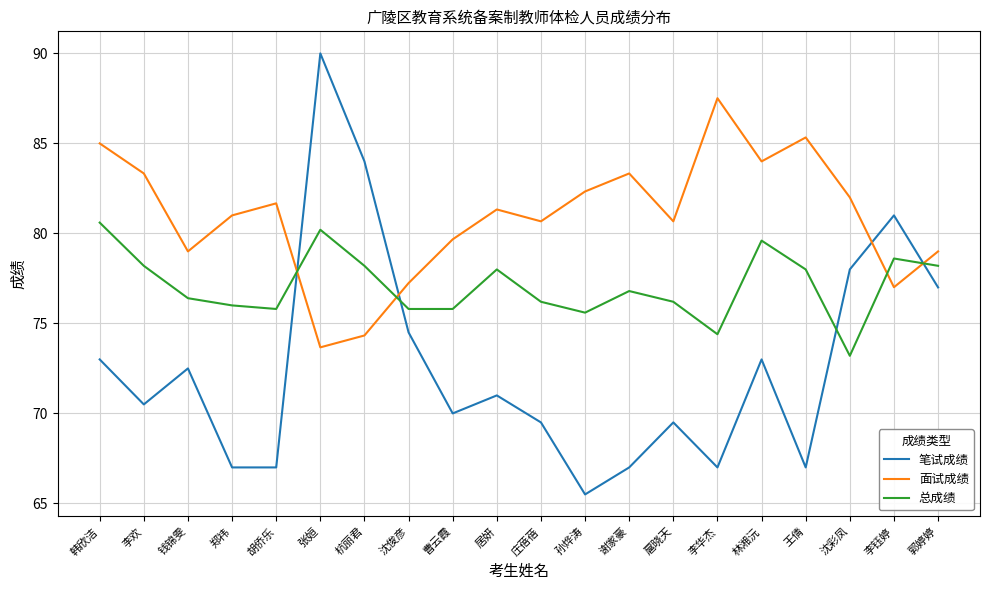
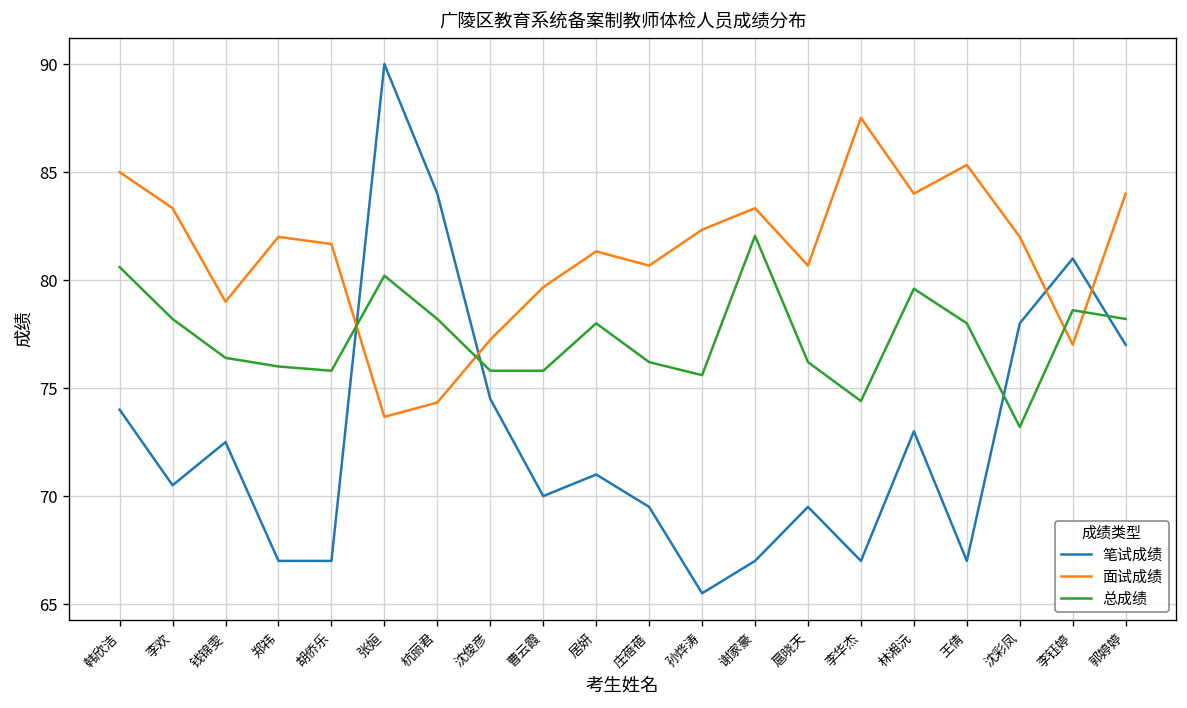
  {
    "笔试成绩": {
-     "韩欣洁": 73,
+     "韩欣洁": 74,
      "李欢": 70.5,
      "钱锦雯": 72.5,
      "郑祎": 67,
      "胡侨乐": 67,
      "张姮": 90,
      "杭丽君": 84,
      "沈俊彦": 74.5,
      "曹云霞": 70,
      "居妍": 71,
      "庄蓓蓓": 69.5,
      "孙烨涛": 65.5,
      "谢家豪": 67,
      "扈晓天": 69.5,
      "李华杰": 67,
      "林湘沅": 73,
      "王倩": 67,
      "沈彩凤": 78,
      "李钰婷": 81,
      "郭婷婷": 77
    },
    "面试成绩": {
      "韩欣洁": 85,
      "李欢": 83.3,
      "钱锦雯": 79,
-     "郑祎": 81,
+     "郑祎": 82,
      "胡侨乐": 81.7,
      "张姮": 73.7,
      "杭丽君": 74.3,
      "沈俊彦": 77.2,
      "曹云霞": 79.7,
      "居妍": 81.3,
      "庄蓓蓓": 80.7,
      "孙烨涛": 82.3,
      "谢家豪": 83.3,
      "扈晓天": 80.7,
      "李华杰": 87.5,
      "林湘沅": 84,
      "王倩": 85.3,
      "沈彩凤": 82,
      "李钰婷": 77,
-     "郭婷婷": 79
+     "郭婷婷": 84
    },
    "总成绩": {
      "韩欣洁": 80.6,
      "李欢": 78.2,
      "钱锦雯": 76.4,
      "郑祎": 76.0,
      "胡侨乐": 75.8,
      "张姮": 80.2,
      "杭丽君": 78.2,
      "沈俊彦": 75.8,
      "曹云霞": 75.8,
      "居妍": 78.0,
      "庄蓓蓓": 76.2,
      "孙烨涛": 75.6,
-     "谢家豪": 76.8,
+     "谢家豪": 82.0,
      "扈晓天": 76.2,
      "李华杰": 74.4,
      "林湘沅": 79.6,
      "王倩": 78.0,
      "沈彩凤": 73.2,
      "李钰婷": 78.6,
      "郭婷婷": 78.2
    }
  }
